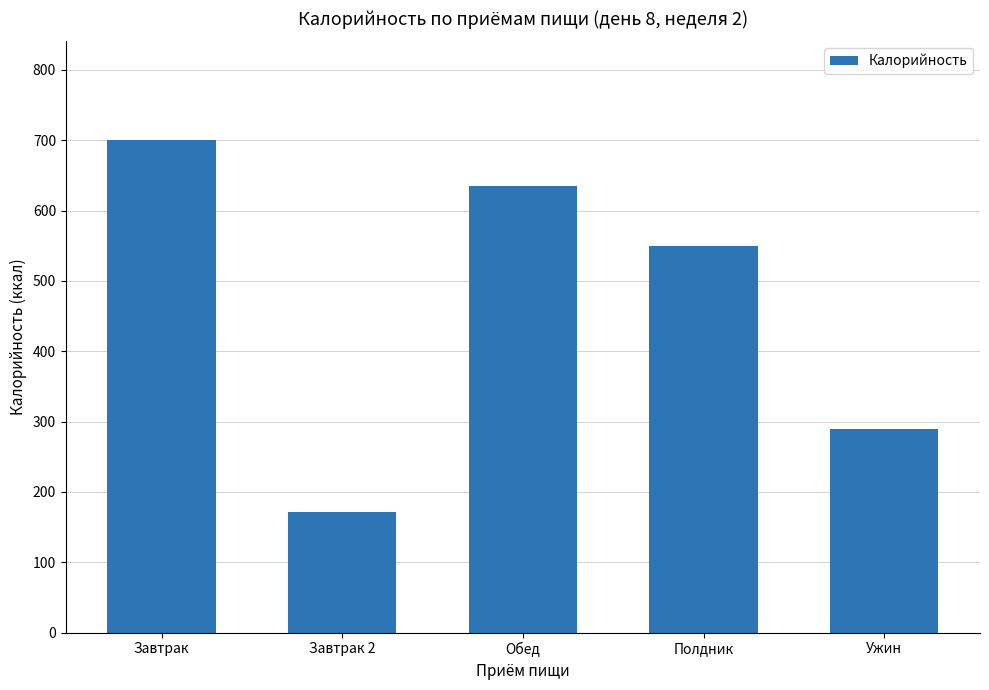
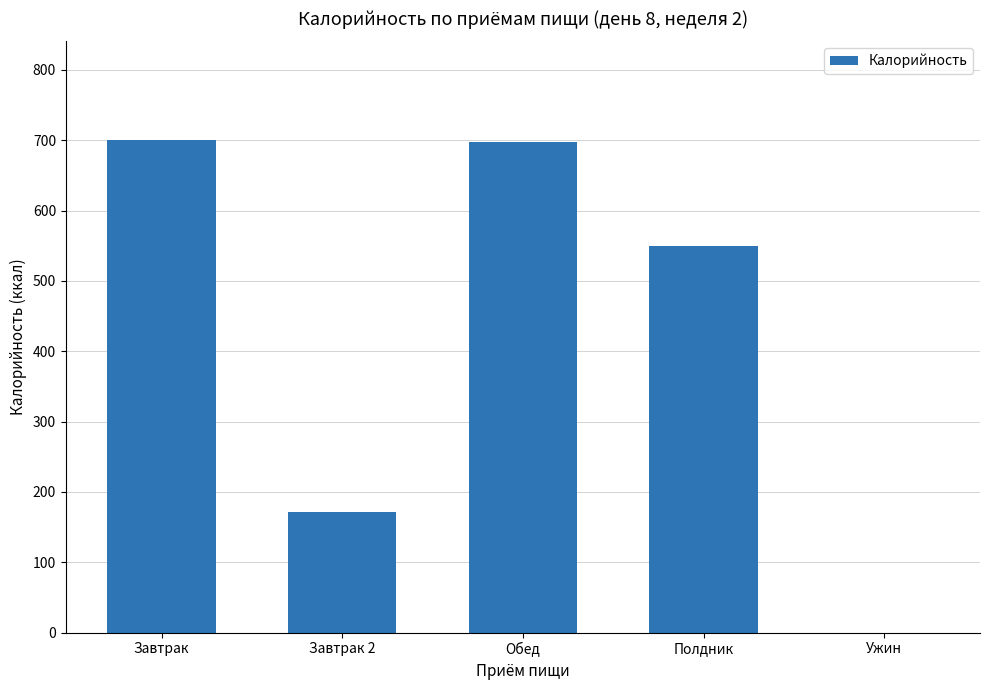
  {
    "Завтрак": 700,
    "Завтрак 2": 170,
-   "Обед": 630,
+   "Обед": 700,
    "Полдник": 550,
-   "Ужин": 290
+   "Ужин": 0
  }
